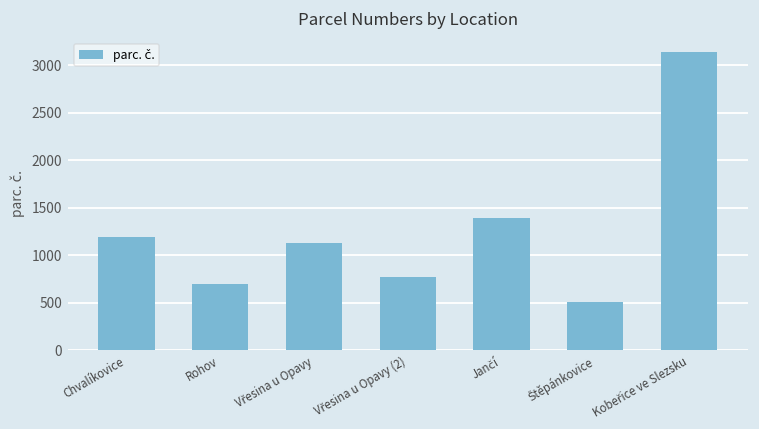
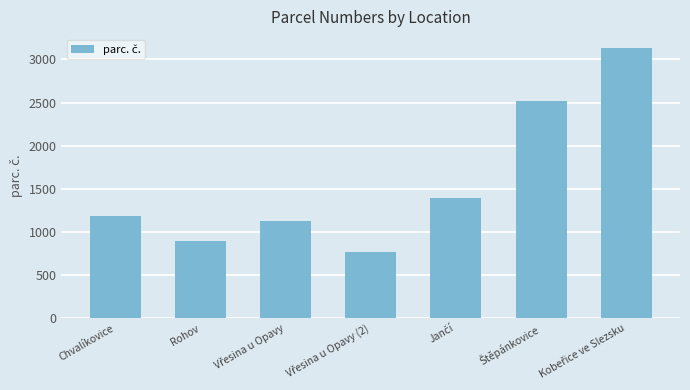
  {
    "Chvalíkovice": 1200,
-   "Rohov": 700,
+   "Rohov": 900,
    "Vřesina u Opavy": 1100,
    "Vřesina u Opavy (2)": 800,
    "Jančí": 1400,
-   "Štěpánkovice": 500,
+   "Štěpánkovice": 2500,
    "Kobeřice ve Slezsku": 3100
  }
